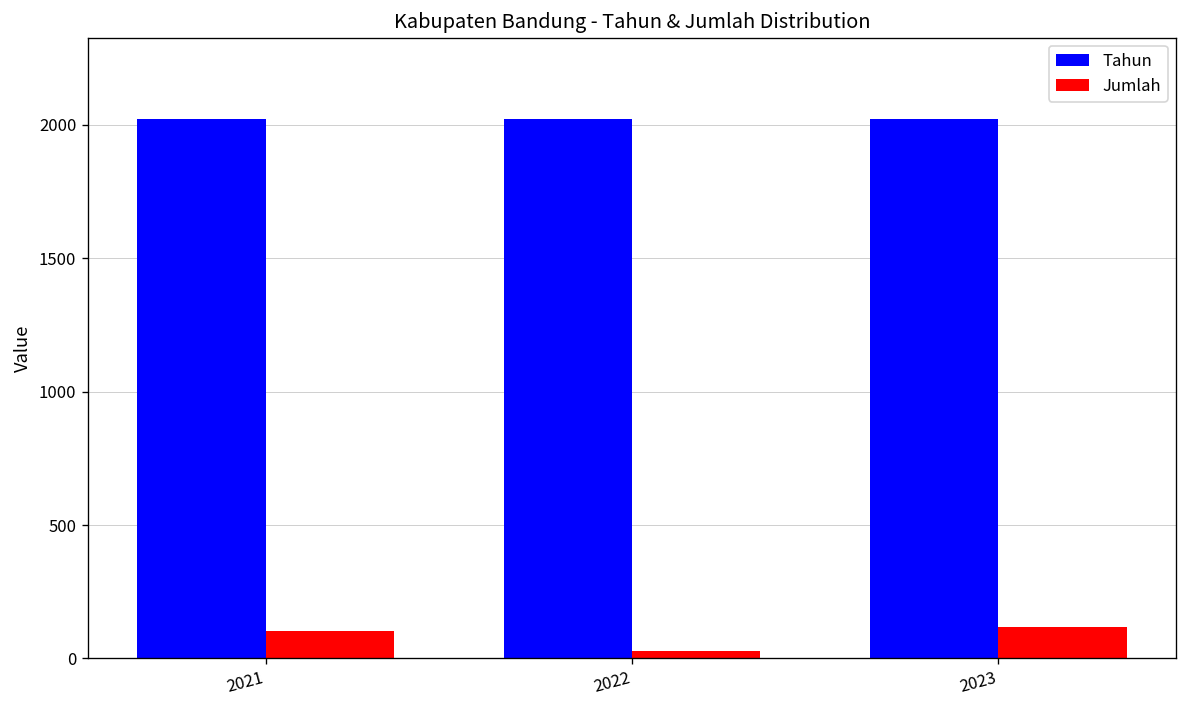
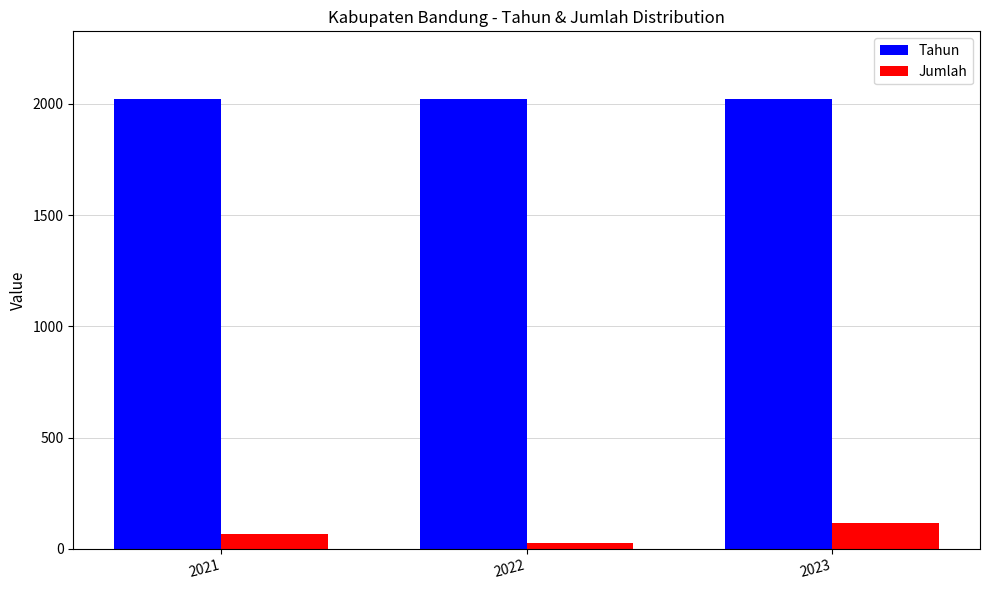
  {
    "Tahun": {
      "2021": 2020,
      "2022": 2020,
      "2023": 2020
    },
    "Jumlah": {
-     "2021": 100,
+     "2021": 70,
      "2022": 30,
      "2023": 120
    }
  }
